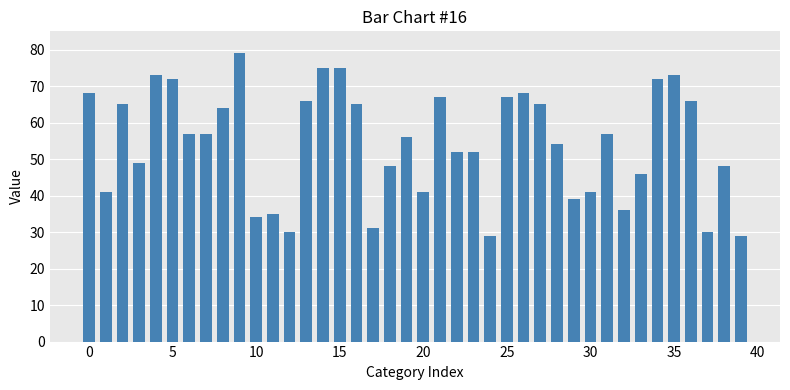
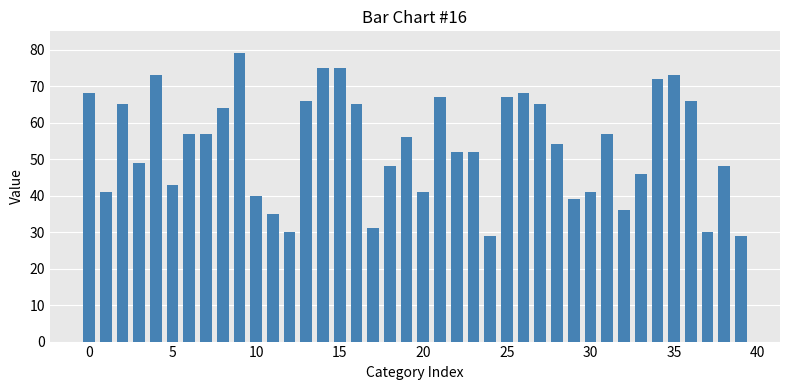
  {
    "0": 68,
-   "5": 72,
-   "10": 34,
+   "5": 43,
+   "10": 40,
    "15": 75,
    "20": 41,
    "25": 67,
    "30": 41,
    "35": 73
  }
